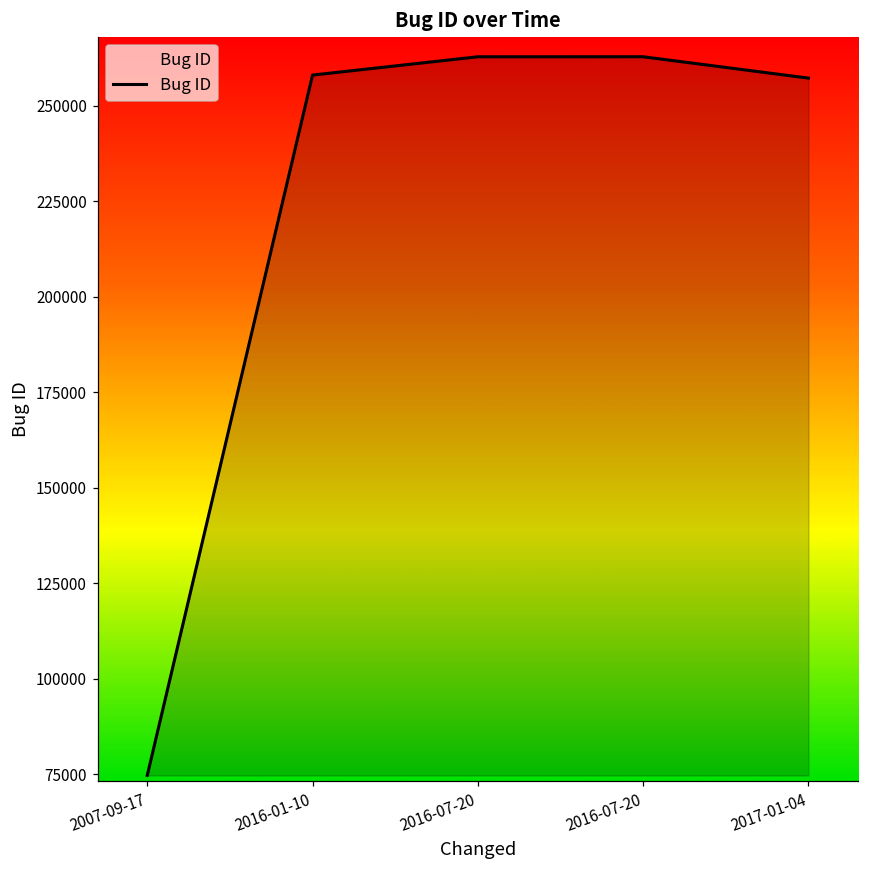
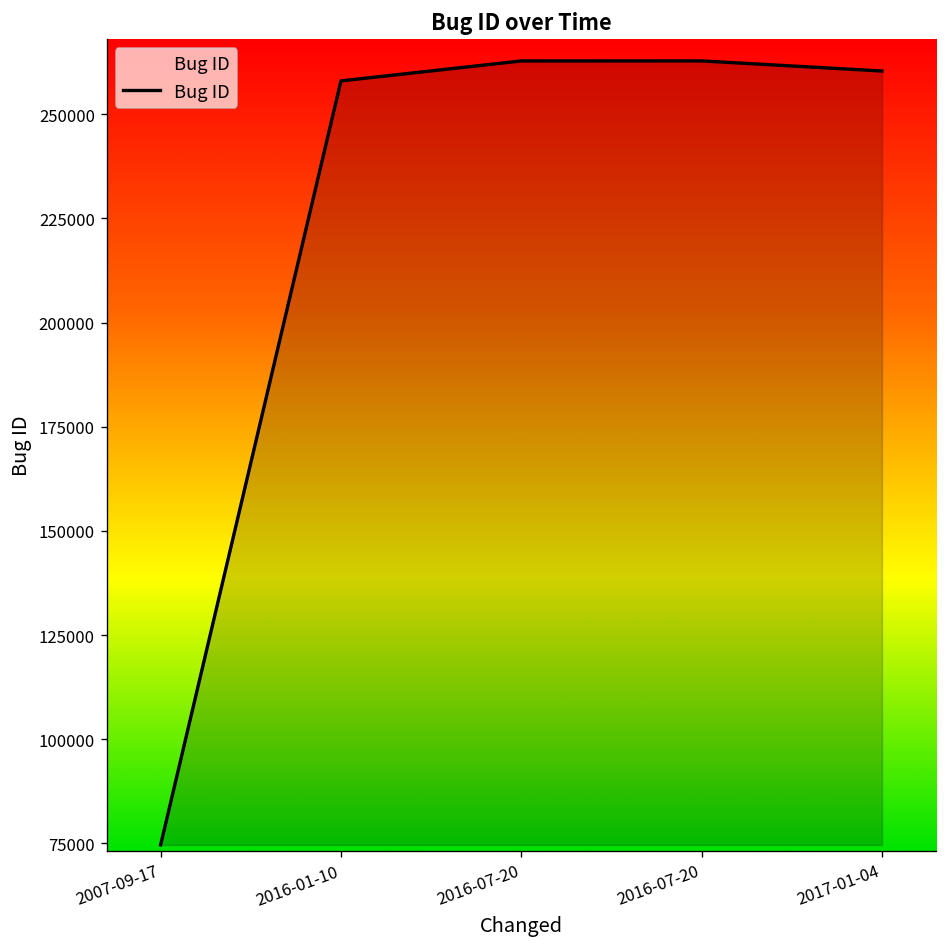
  {
    "2007-09-17": 75000,
    "2016-01-10": 258000,
-   "2017-01-04": 257000
+   "2017-01-04": 260000
  }
